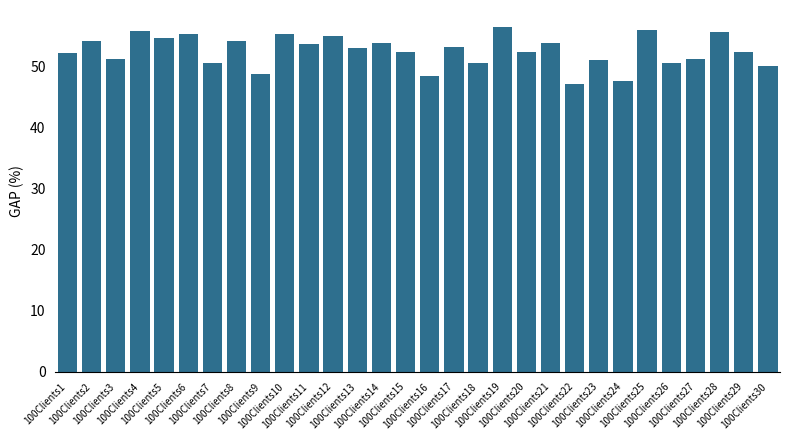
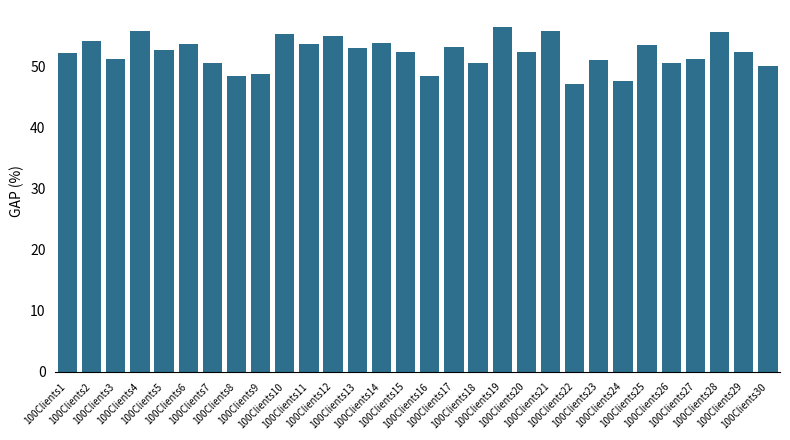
  {
    "100Clients1": 52,
    "100Clients2": 54,
    "100Clients3": 51,
    "100Clients4": 56,
-   "100Clients5": 55,
-   "100Clients6": 55,
+   "100Clients5": 53,
+   "100Clients6": 54,
    "100Clients7": 50,
-   "100Clients8": 54,
+   "100Clients8": 48,
    "100Clients9": 49,
    "100Clients10": 55,
    "100Clients11": 54,
    "100Clients12": 55,
    "100Clients13": 53,
    "100Clients14": 54,
    "100Clients15": 52,
    "100Clients16": 48,
    "100Clients17": 53,
    "100Clients18": 50,
    "100Clients19": 56,
    "100Clients20": 52,
-   "100Clients21": 54,
+   "100Clients21": 56,
    "100Clients22": 47,
    "100Clients23": 51,
    "100Clients24": 48,
-   "100Clients25": 56,
+   "100Clients25": 53,
    "100Clients26": 51,
    "100Clients27": 51,
    "100Clients28": 56,
    "100Clients29": 52,
    "100Clients30": 50
  }
